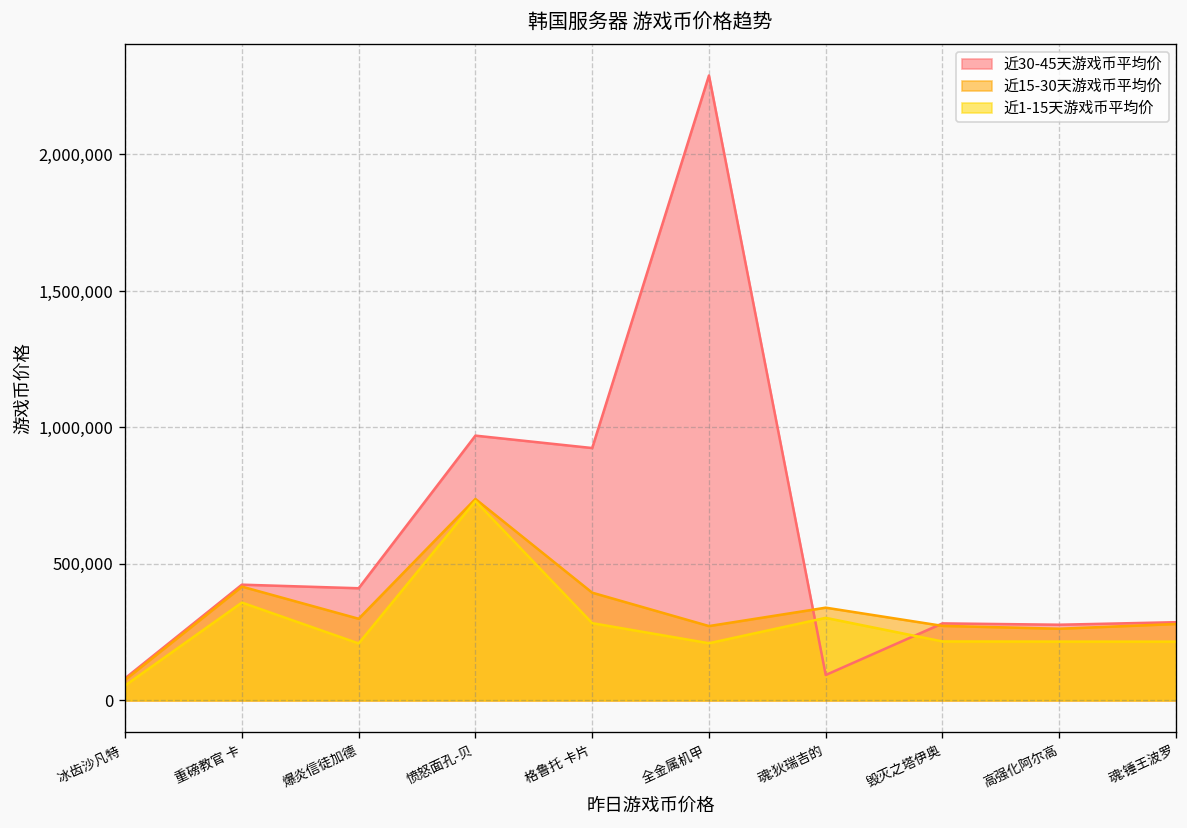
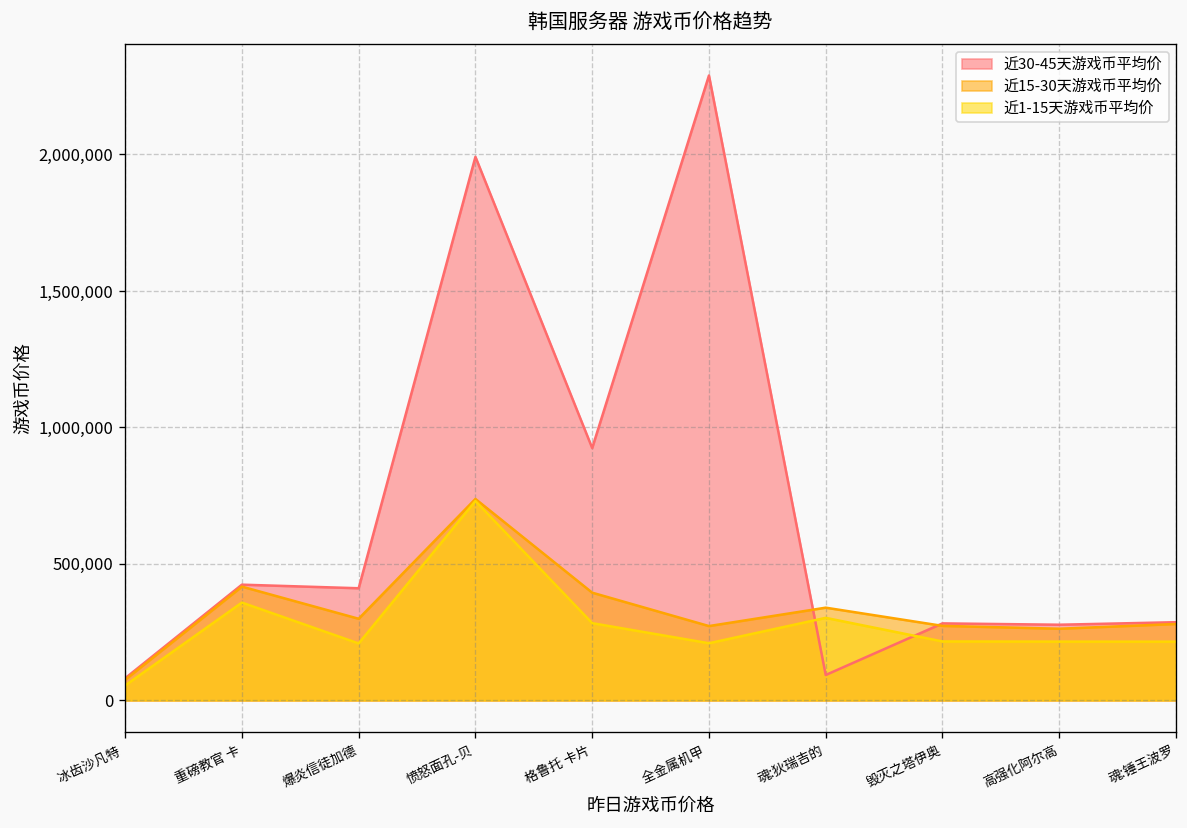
  {
    "近30-45天游戏币平均价": {
      "爆炎信徒加德": "410,000",
-     "愤怒面孔-贝": "970,000",
+     "愤怒面孔-贝": "1,990,000",
      "格鲁托 卡片": "920,000",
      "全金属机甲": "2,290,000",
      "魂:狄瑞吉的": "90,000",
      "高强化阿尔高": "280,000"
    }
  }
